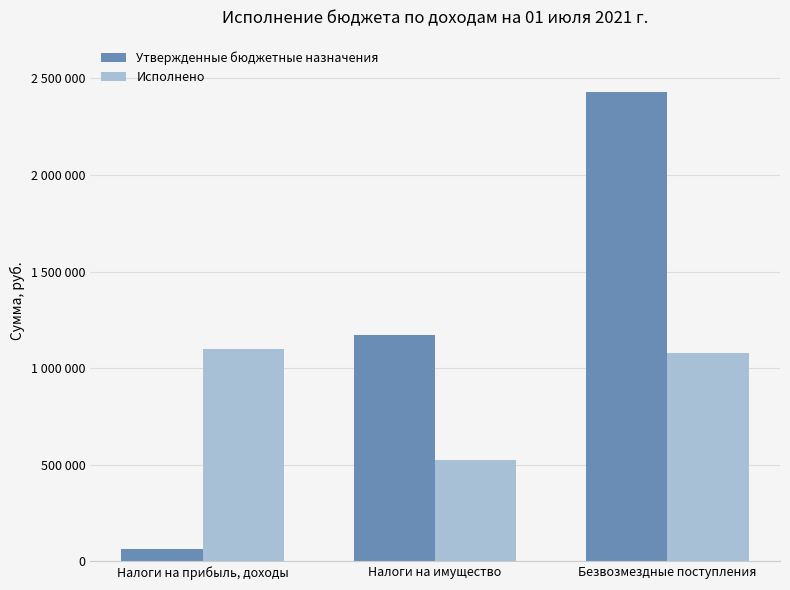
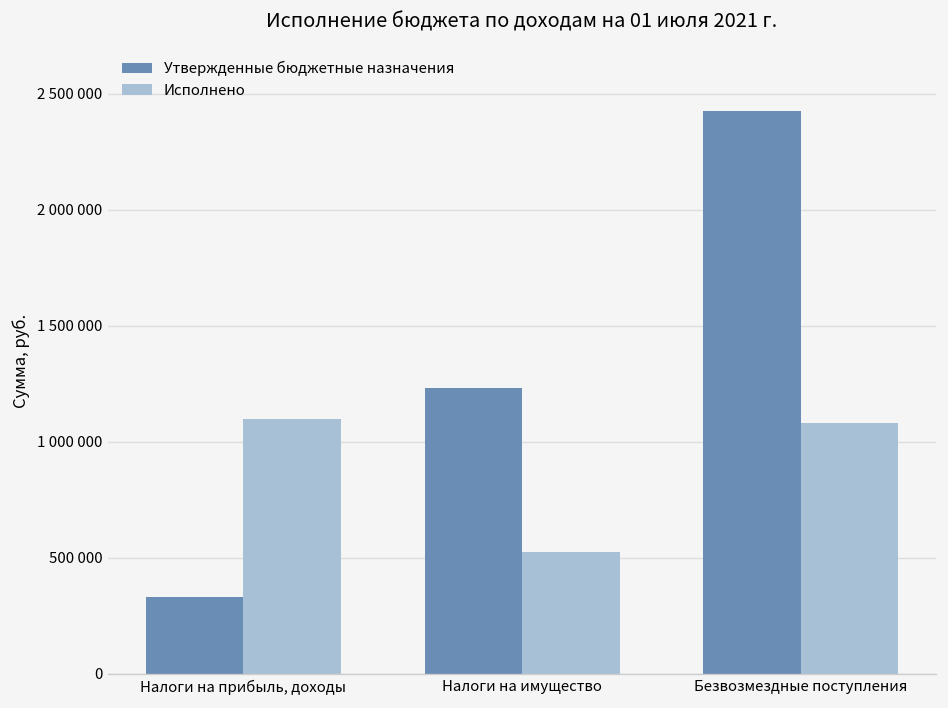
  {
    "Утвержденные бюджетные назначения": {
-     "Налоги на прибыль, доходы": 60000,
-     "Налоги на имущество": 1170000,
+     "Налоги на прибыль, доходы": 330000,
+     "Налоги на имущество": 1230000,
      "Безвозмездные поступления": 2430000
    },
    "Исполнено": {
      "Налоги на прибыль, доходы": 1100000,
      "Налоги на имущество": 530000,
      "Безвозмездные поступления": 1080000
    }
  }
